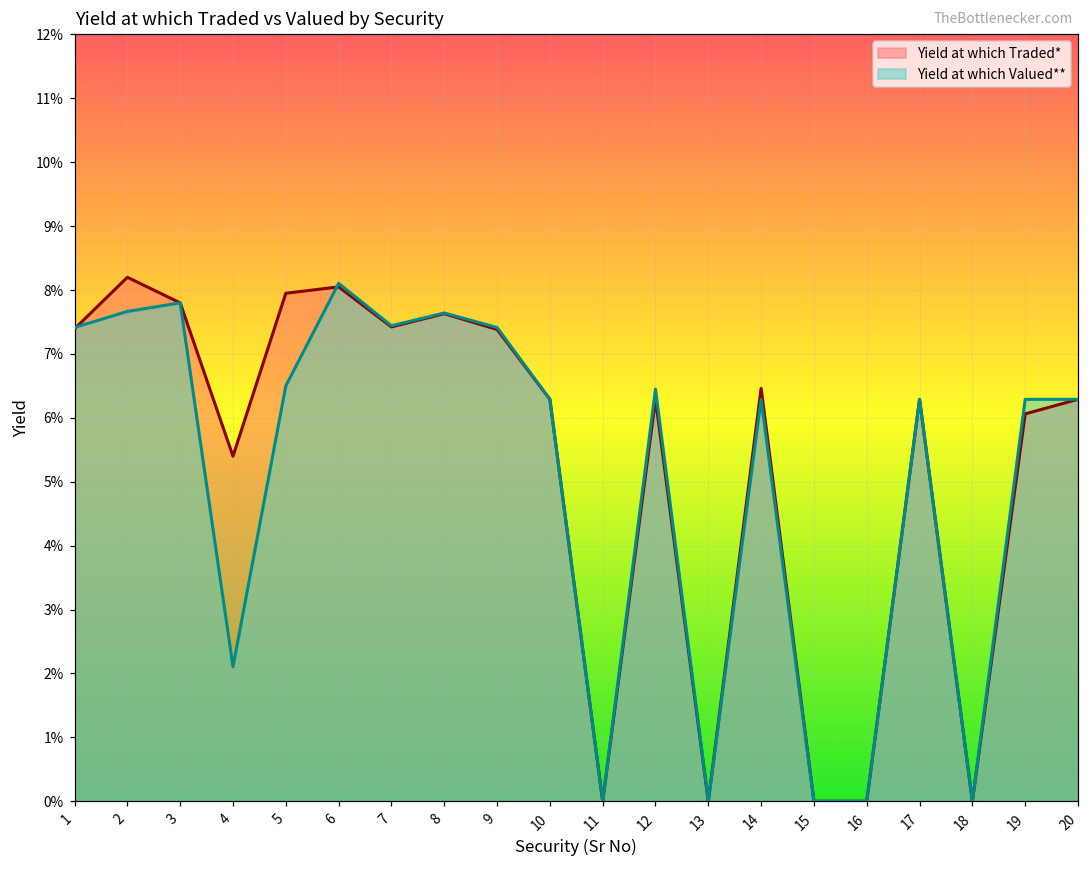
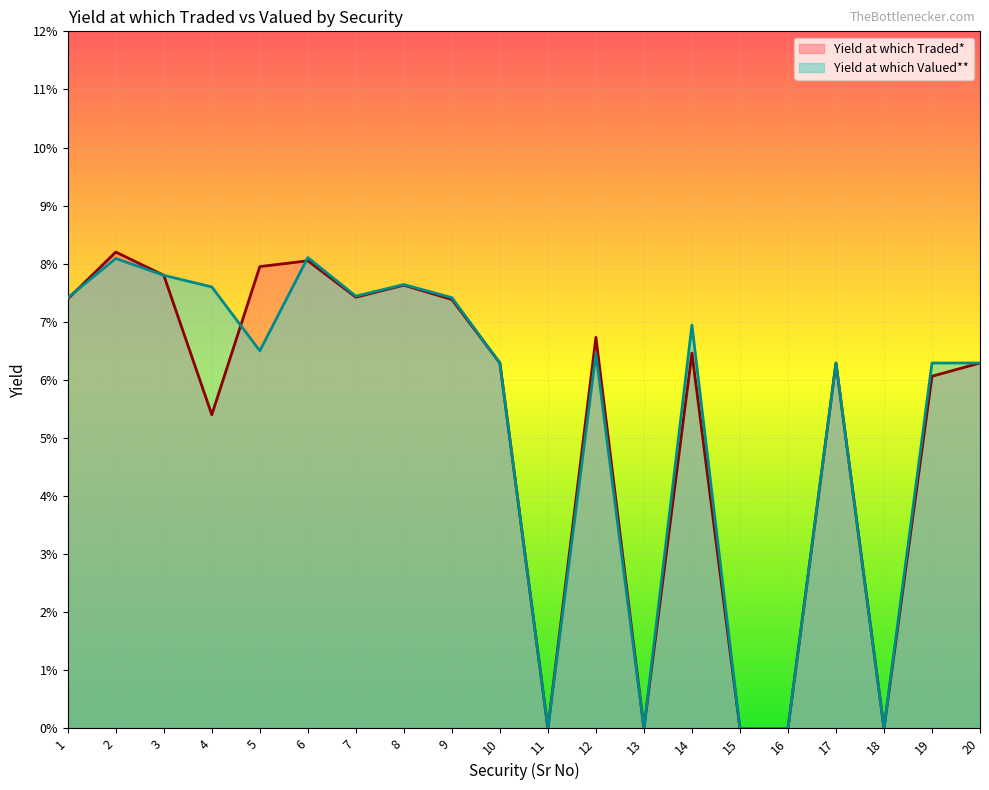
  {
    "Yield at which Traded*": {
      "2": "8.2%",
      "4": "5.4%",
      "5": "8.0%",
      "6": "8.1%",
-     "12": "6.3%",
+     "12": "6.7%",
      "14": "6.5%",
      "19": "6.1%"
    },
    "Yield at which Valued**": {
-     "2": "7.7%",
-     "4": "2.1%",
+     "2": "8.1%",
+     "4": "7.6%",
      "5": "6.5%",
      "6": "8.1%",
      "12": "6.4%",
-     "14": "6.3%",
+     "14": "6.9%",
      "19": "6.3%"
    }
  }
